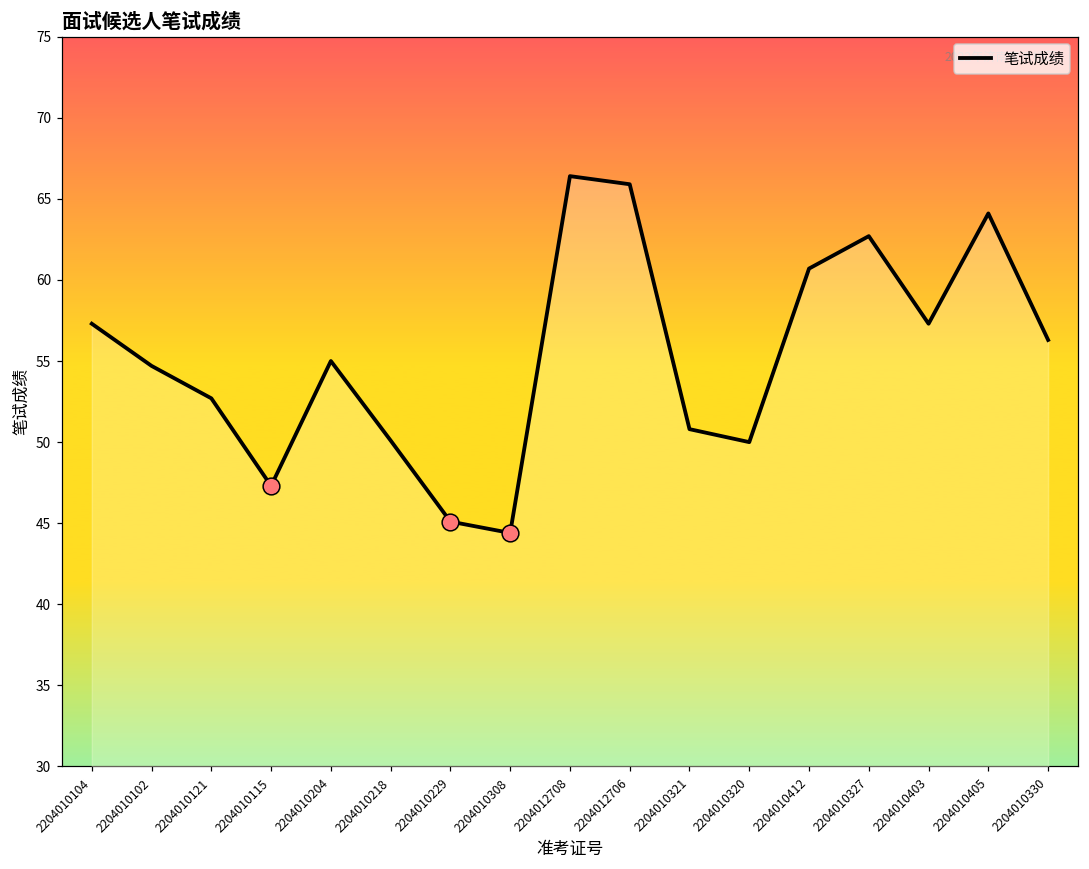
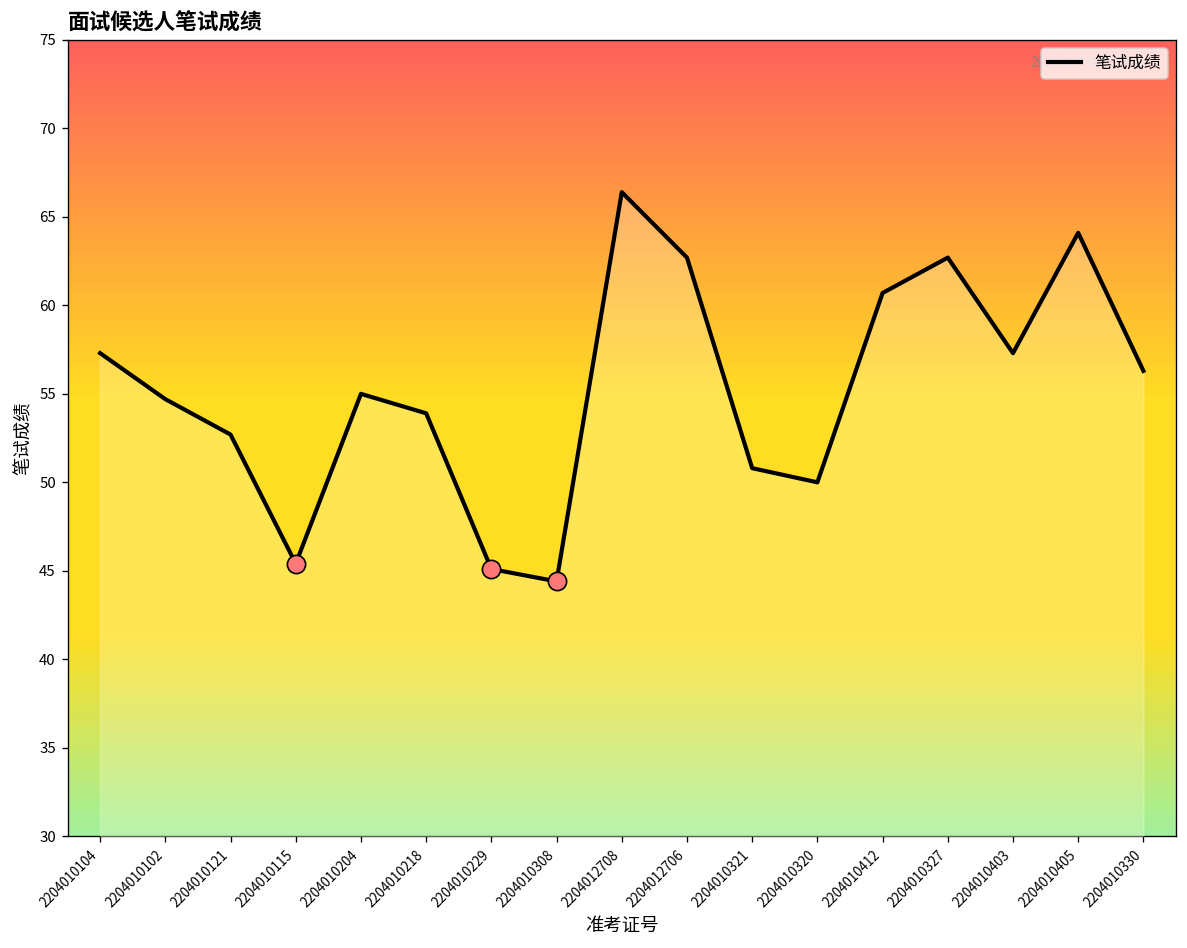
  {
    "笔试成绩": {
      "2204010104": 57.3,
      "2204010102": 54.7,
      "2204010121": 52.7,
-     "2204010115": 47.3,
+     "2204010115": 45.4,
      "2204010204": 55.0,
-     "2204010218": 50.1,
+     "2204010218": 53.9,
      "2204012708": 66.4,
-     "2204012706": 65.9,
+     "2204012706": 62.7,
      "2204010321": 50.8,
      "2204010320": 50.0,
      "2204010412": 60.7,
      "2204010327": 62.7,
      "2204010403": 57.3,
      "2204010405": 64.1,
      "2204010330": 56.3
    }
  }
